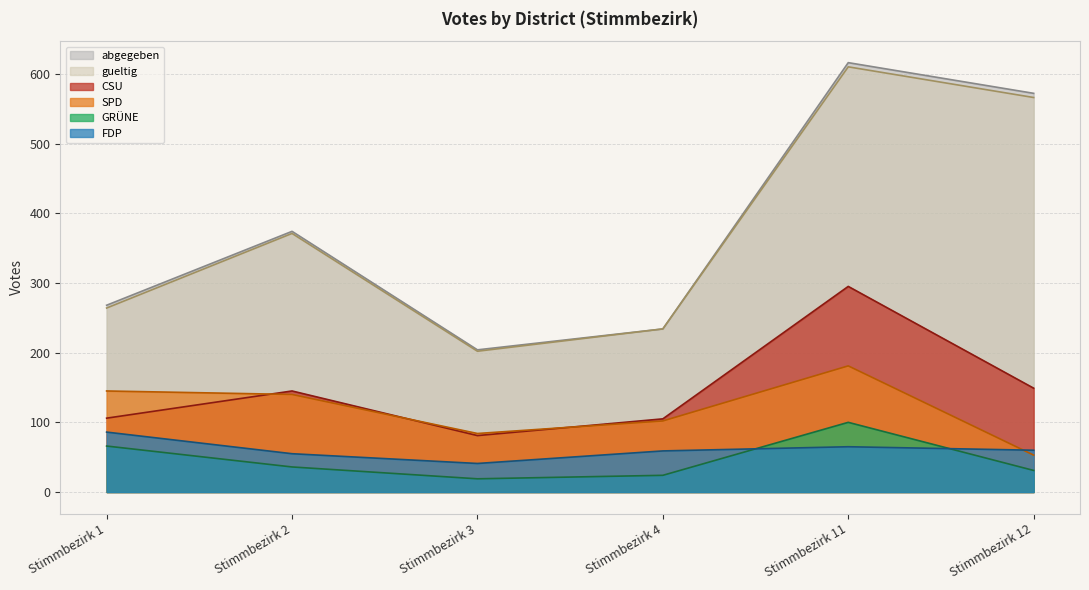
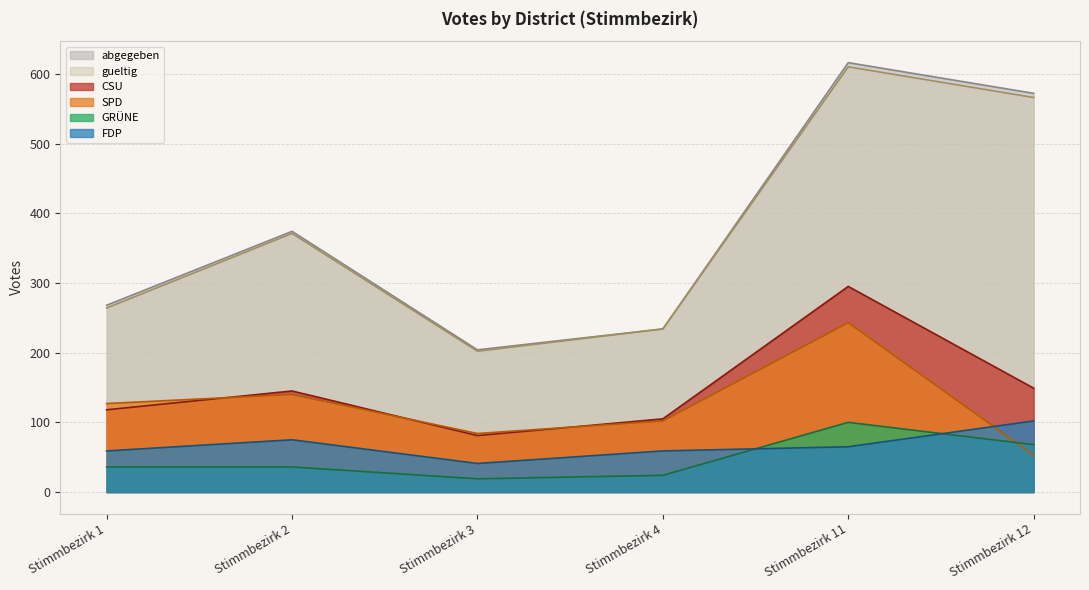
  {
    "CSU": {
-     "Stimmbezirk 1": 110,
+     "Stimmbezirk 1": 120,
      "Stimmbezirk 2": 150,
      "Stimmbezirk 11": 300,
      "Stimmbezirk 12": 150
    },
    "SPD": {
-     "Stimmbezirk 1": 150,
+     "Stimmbezirk 1": 130,
      "Stimmbezirk 2": 140,
-     "Stimmbezirk 11": 180,
+     "Stimmbezirk 11": 240,
      "Stimmbezirk 12": 50
    },
    "GRÜNE": {
-     "Stimmbezirk 1": 70,
+     "Stimmbezirk 1": 40,
      "Stimmbezirk 2": 40,
      "Stimmbezirk 3": 20,
      "Stimmbezirk 4": 20,
      "Stimmbezirk 11": 100,
-     "Stimmbezirk 12": 30
+     "Stimmbezirk 12": 70
    },
    "FDP": {
-     "Stimmbezirk 1": 90,
-     "Stimmbezirk 2": 60,
+     "Stimmbezirk 1": 60,
+     "Stimmbezirk 2": 80,
      "Stimmbezirk 3": 40,
      "Stimmbezirk 4": 60,
      "Stimmbezirk 11": 70,
-     "Stimmbezirk 12": 60
+     "Stimmbezirk 12": 100
    }
  }
